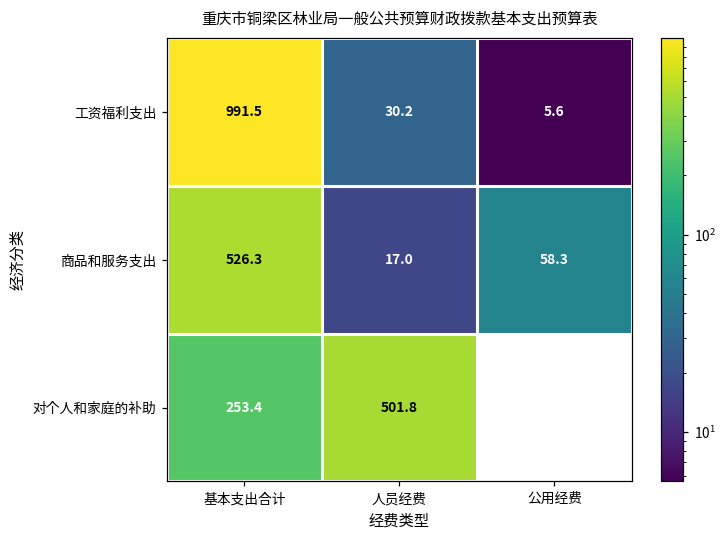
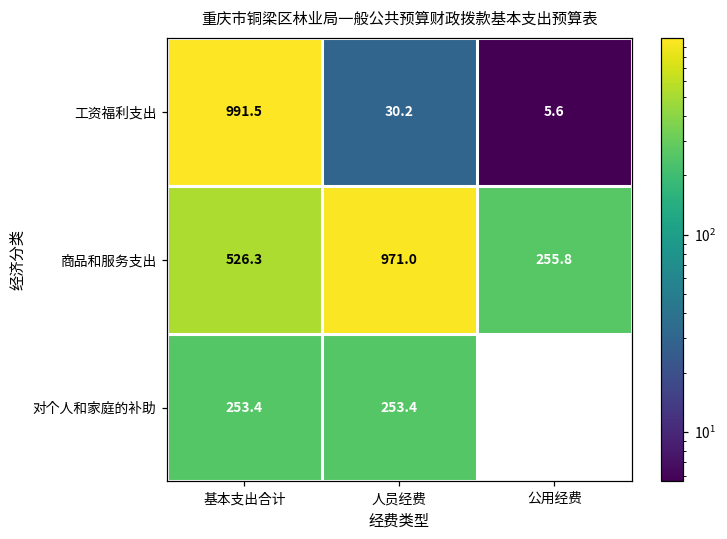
  {
    "工资福利支出": {
      "基本支出合计": 991.5,
      "人员经费": 30.2,
      "公用经费": 5.6
    },
    "商品和服务支出": {
      "基本支出合计": 526.3,
-     "人员经费": 17.0,
-     "公用经费": 58.3
+     "人员经费": 971.0,
+     "公用经费": 255.8
    },
    "对个人和家庭的补助": {
      "基本支出合计": 253.4,
-     "人员经费": 501.8
+     "人员经费": 253.4
    }
  }
